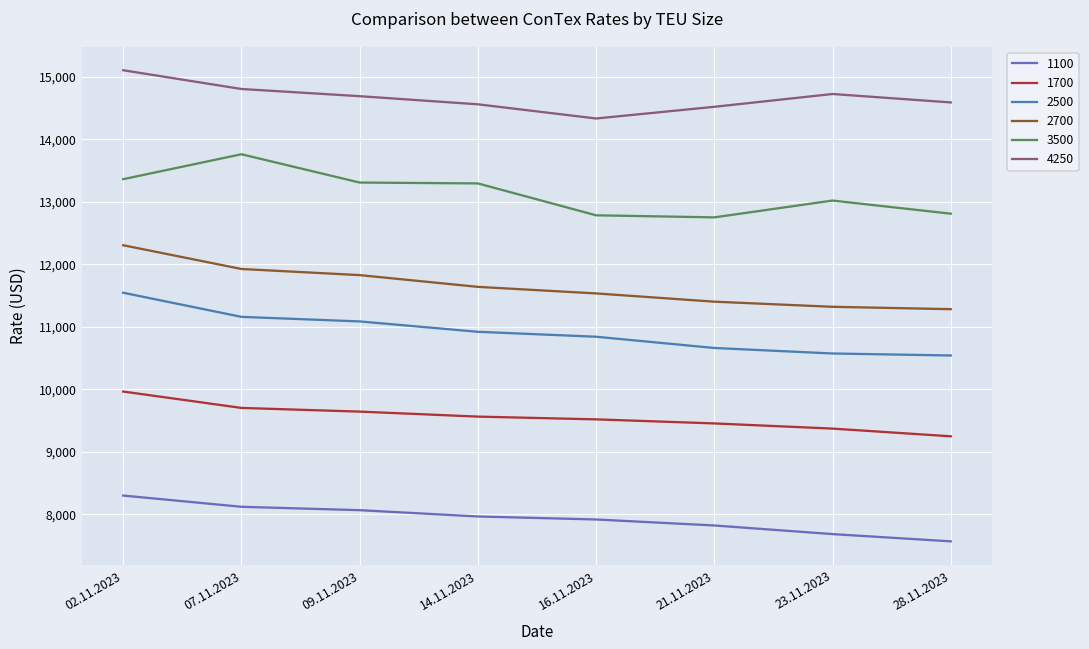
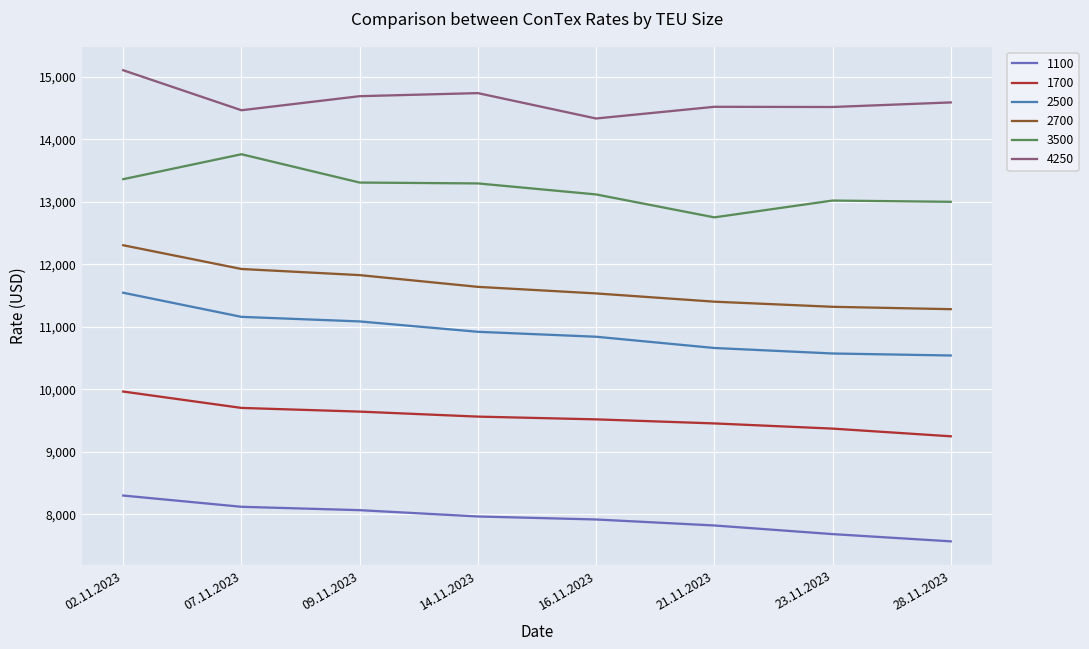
  {
    "3500": {
      "02.11.2023": "13,400",
      "07.11.2023": "13,800",
      "09.11.2023": "13,300",
      "14.11.2023": "13,300",
-     "16.11.2023": "12,800",
+     "16.11.2023": "13,100",
      "21.11.2023": "12,800",
      "23.11.2023": "13,000",
-     "28.11.2023": "12,800"
+     "28.11.2023": "13,000"
    },
    "4250": {
      "02.11.2023": "15,100",
-     "07.11.2023": "14,800",
+     "07.11.2023": "14,500",
      "09.11.2023": "14,700",
-     "14.11.2023": "14,600",
+     "14.11.2023": "14,700",
      "16.11.2023": "14,300",
      "21.11.2023": "14,500",
-     "23.11.2023": "14,700",
+     "23.11.2023": "14,500",
      "28.11.2023": "14,600"
    }
  }
